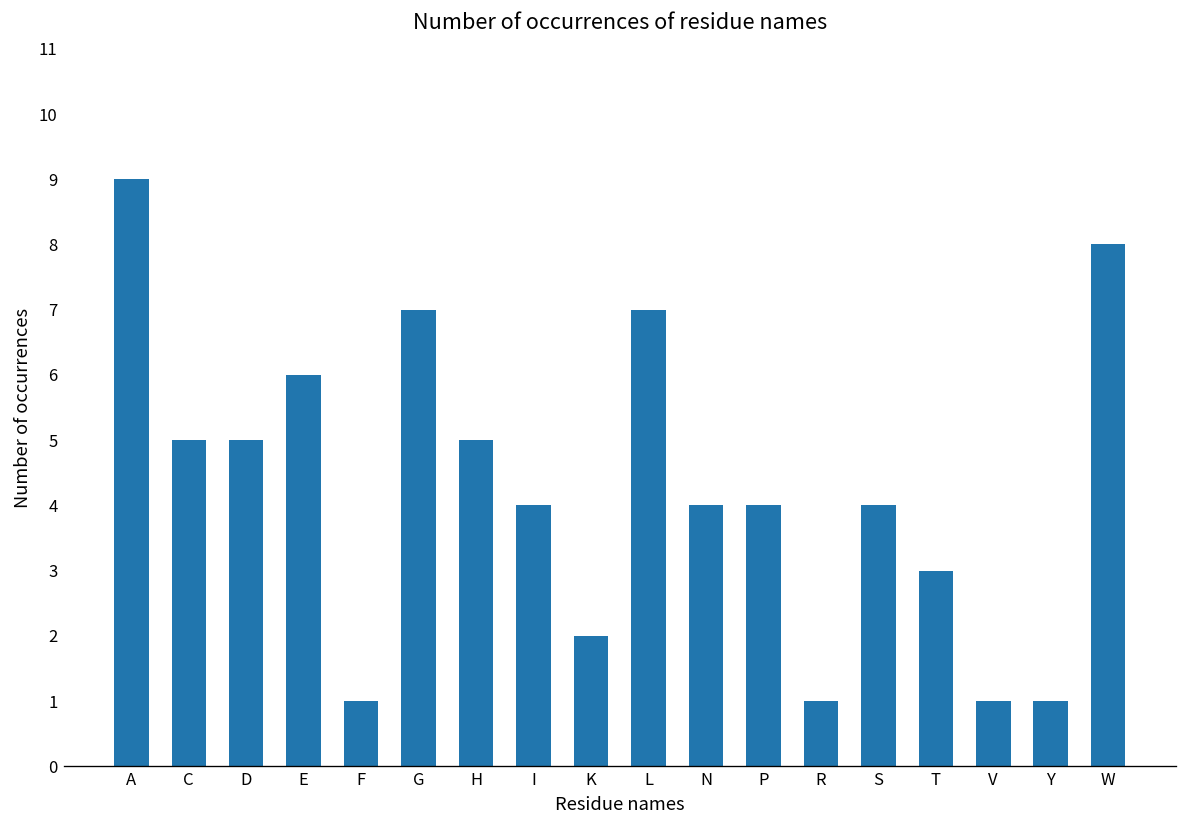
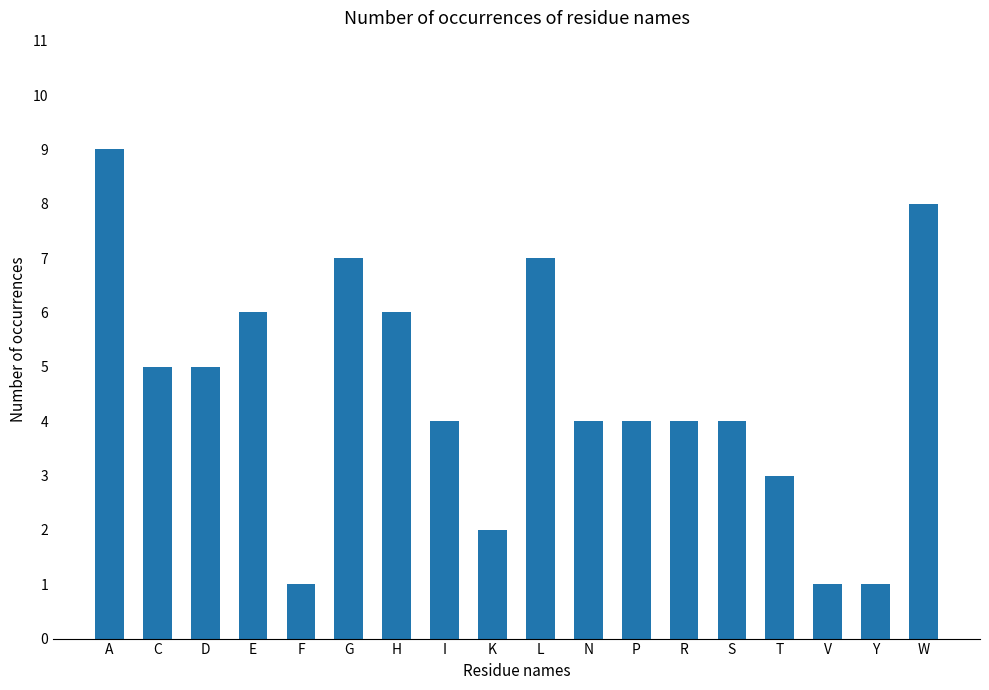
  {
    "A": 9,
    "C": 5,
    "D": 5,
    "E": 6,
    "F": 1,
    "G": 7,
-   "H": 5,
+   "H": 6,
    "I": 4,
    "K": 2,
    "L": 7,
    "N": 4,
    "P": 4,
-   "R": 1,
+   "R": 4,
    "S": 4,
    "T": 3,
    "V": 1,
    "Y": 1,
    "W": 8
  }
